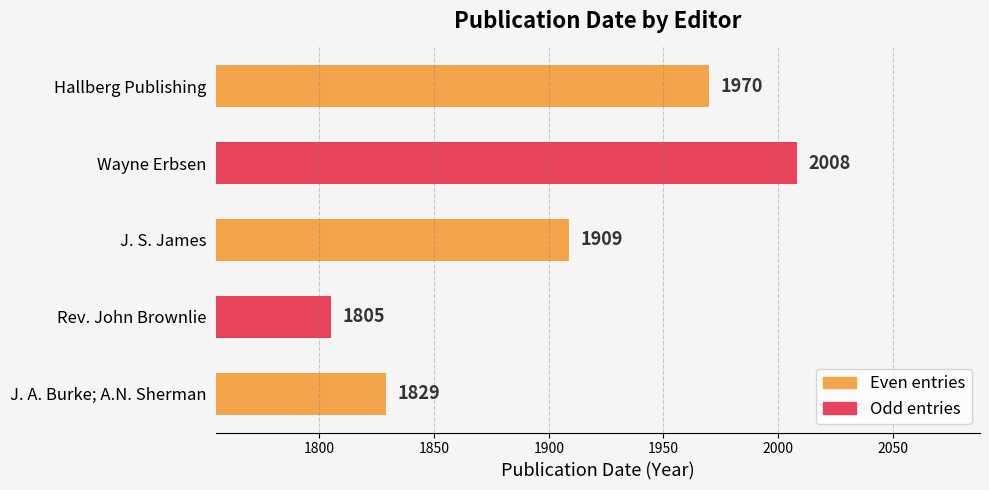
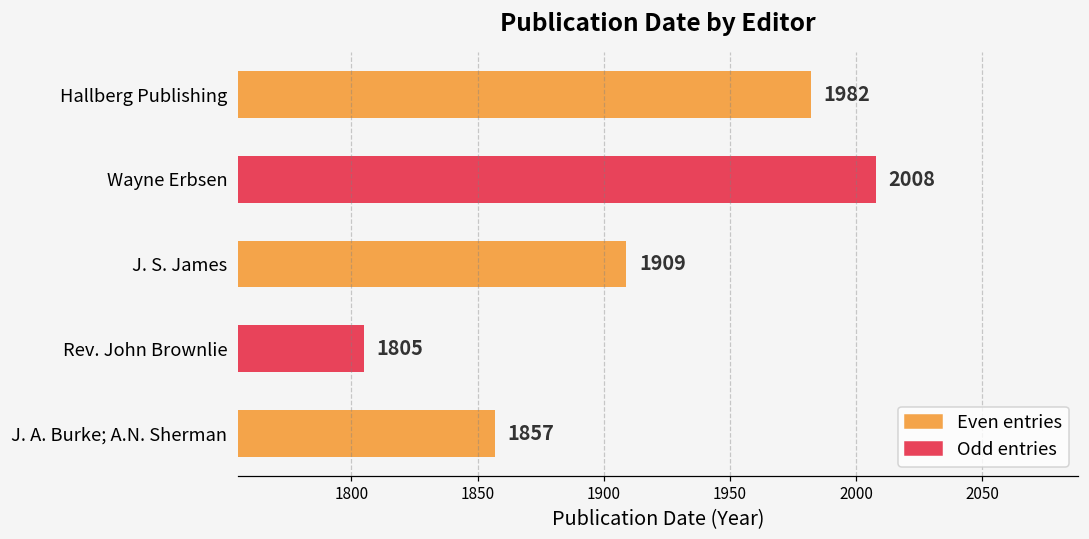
  {
-   "Hallberg Publishing": 1970,
+   "Hallberg Publishing": 1982,
    "Wayne Erbsen": 2008,
    "J. S. James": 1909,
    "Rev. John Brownlie": 1805,
-   "J. A. Burke; A.N. Sherman": 1829
+   "J. A. Burke; A.N. Sherman": 1857
  }
